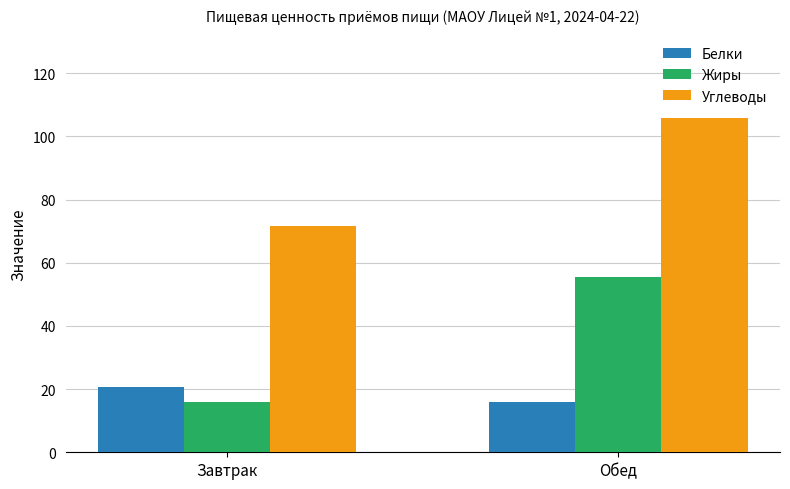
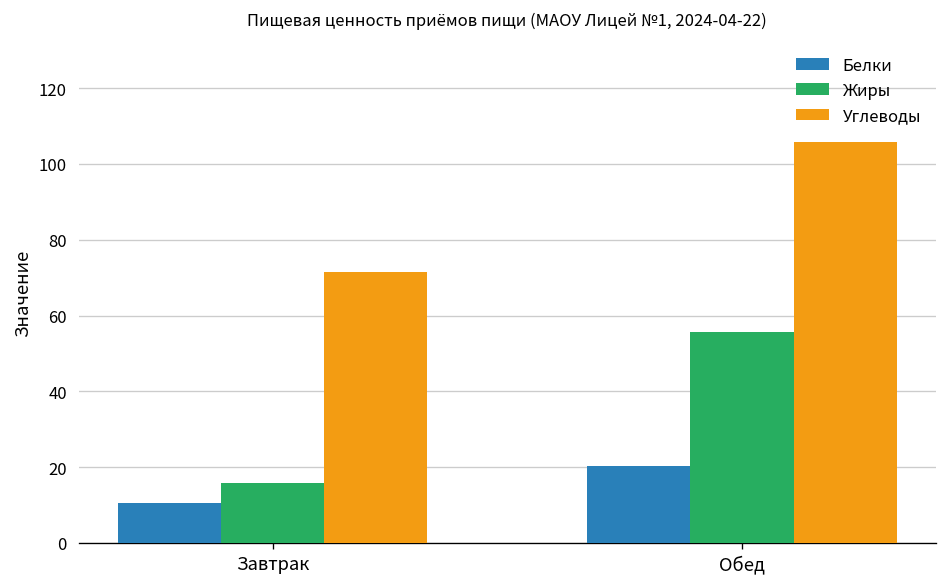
  {
    "Белки": {
-     "Завтрак": 21,
-     "Обед": 16
+     "Завтрак": 10,
+     "Обед": 20
    },
    "Жиры": {
      "Завтрак": 16,
      "Обед": 56
    },
    "Углеводы": {
      "Завтрак": 72,
      "Обед": 106
    }
  }
